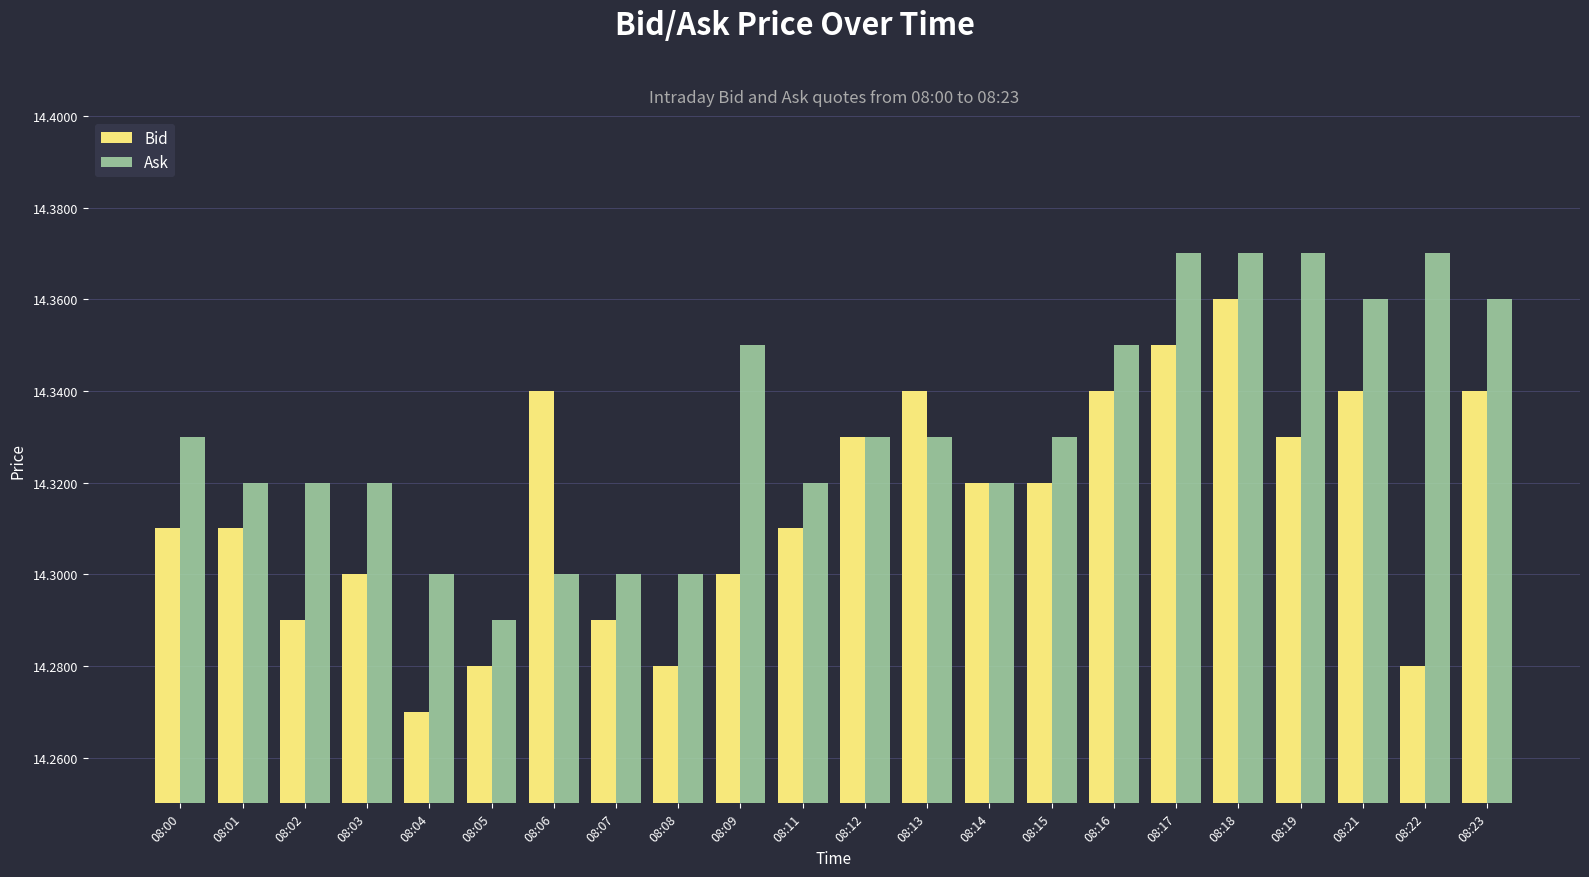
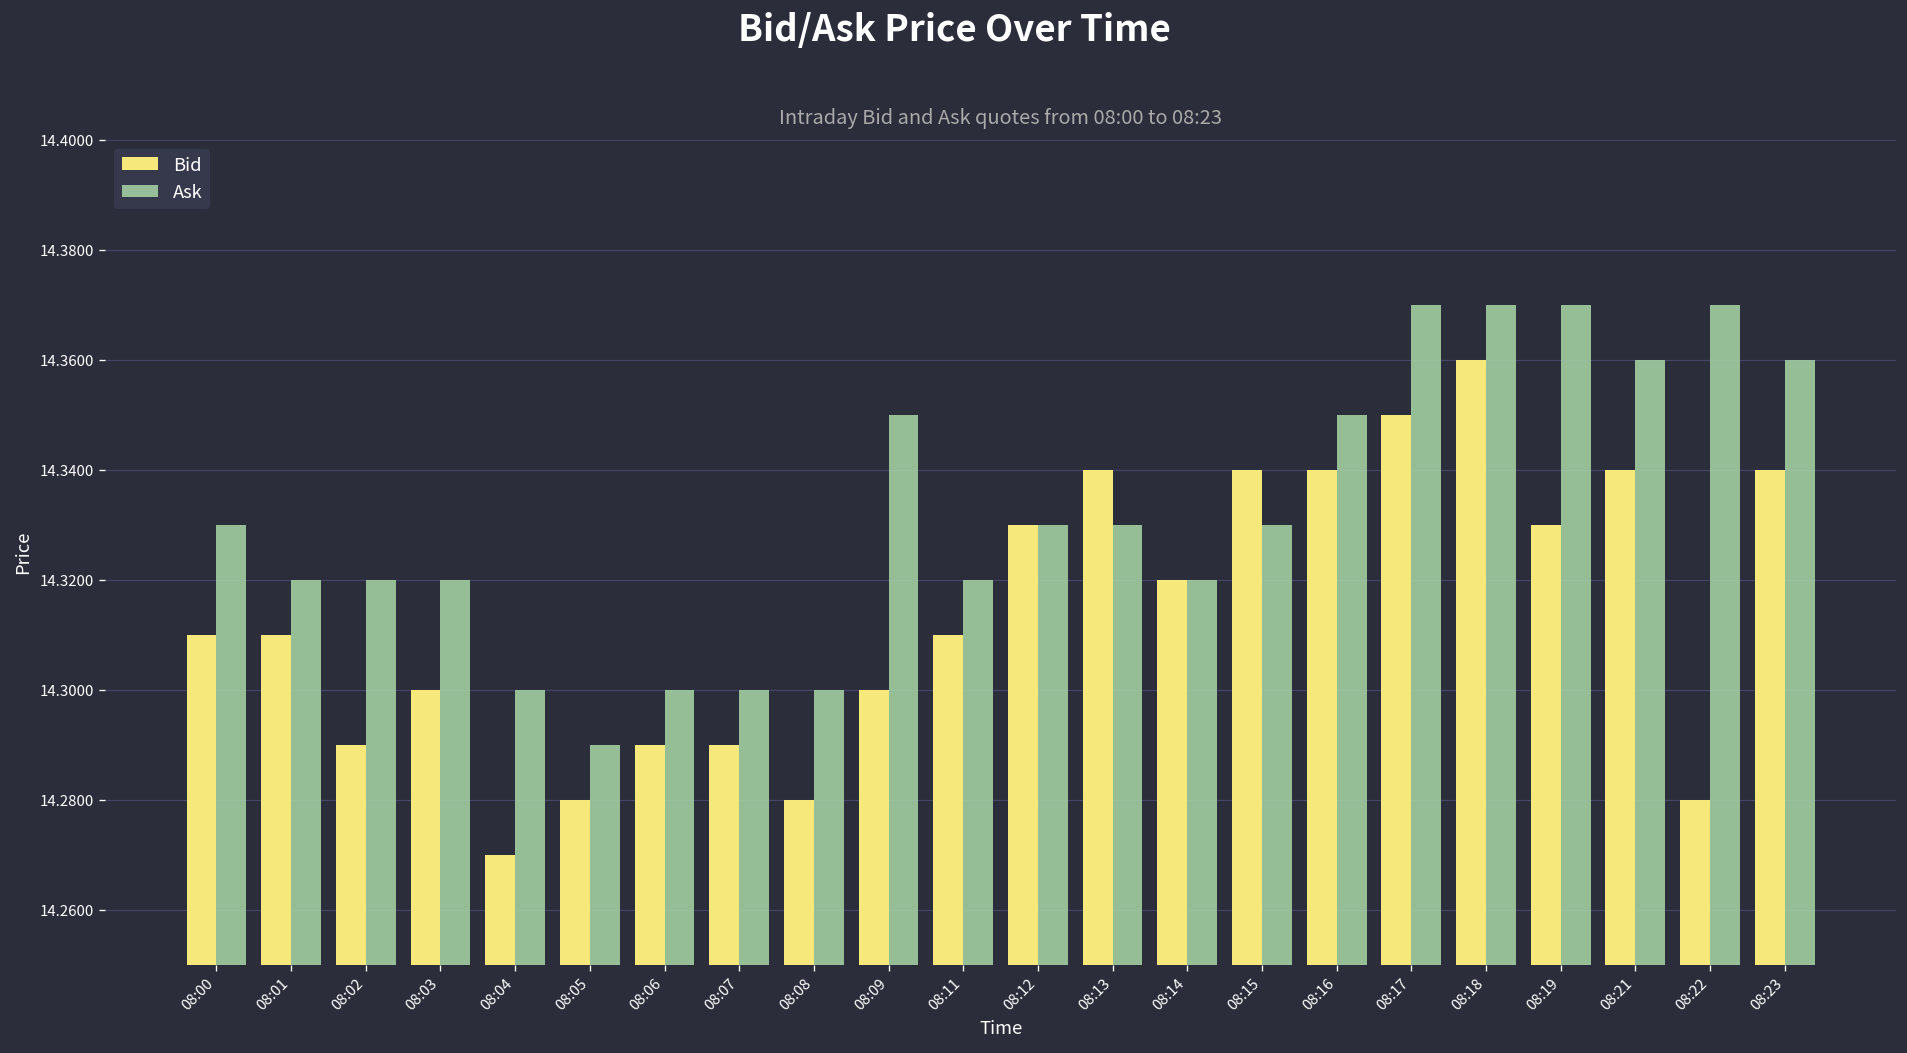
  {
    "Bid": {
      "08:00": 14.31,
      "08:01": 14.31,
      "08:02": 14.29,
      "08:03": 14.30,
      "08:04": 14.27,
      "08:05": 14.28,
-     "08:06": 14.34,
+     "08:06": 14.29,
      "08:07": 14.29,
      "08:08": 14.28,
      "08:09": 14.30,
      "08:11": 14.31,
      "08:12": 14.33,
      "08:13": 14.34,
      "08:14": 14.32,
-     "08:15": 14.32,
+     "08:15": 14.34,
      "08:16": 14.34,
      "08:17": 14.35,
      "08:18": 14.36,
      "08:19": 14.33,
      "08:21": 14.34,
      "08:22": 14.28,
      "08:23": 14.34
    },
    "Ask": {
      "08:00": 14.33,
      "08:01": 14.32,
      "08:02": 14.32,
      "08:03": 14.32,
      "08:04": 14.30,
      "08:05": 14.29,
      "08:06": 14.30,
      "08:07": 14.30,
      "08:08": 14.30,
      "08:09": 14.35,
      "08:11": 14.32,
      "08:12": 14.33,
      "08:13": 14.33,
      "08:14": 14.32,
      "08:15": 14.33,
      "08:16": 14.35,
      "08:17": 14.37,
      "08:18": 14.37,
      "08:19": 14.37,
      "08:21": 14.36,
      "08:22": 14.37,
      "08:23": 14.36
    }
  }
